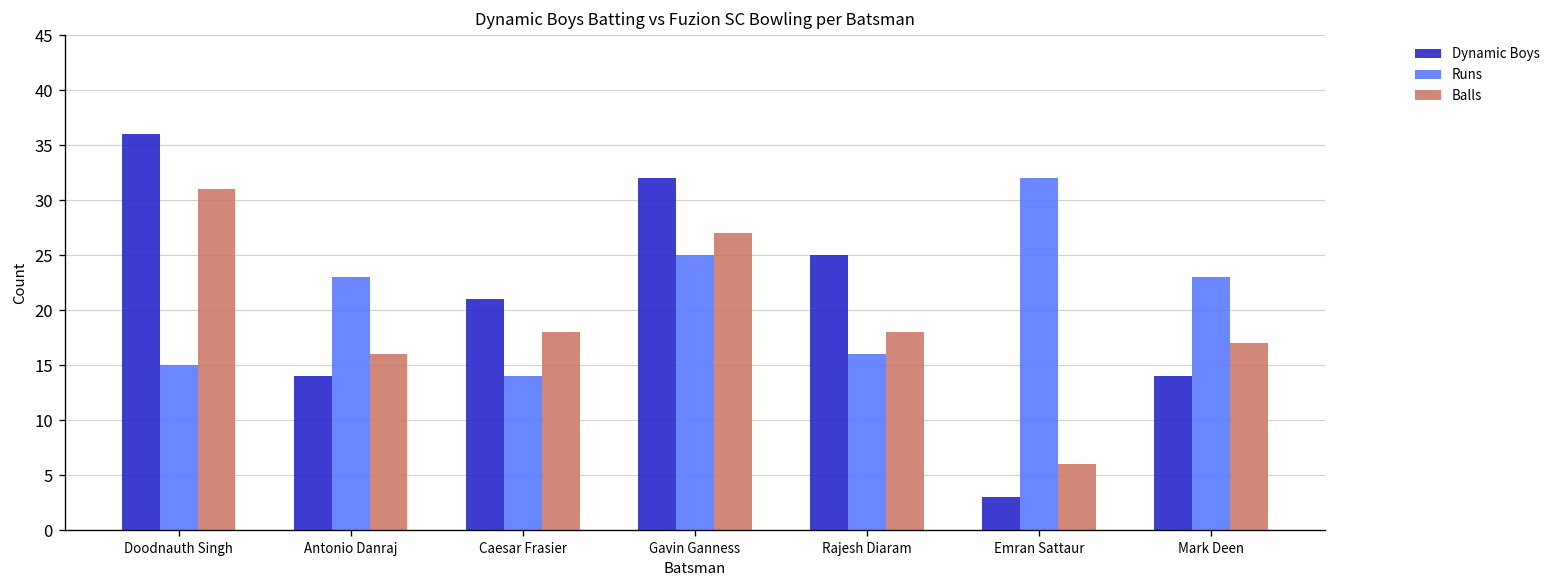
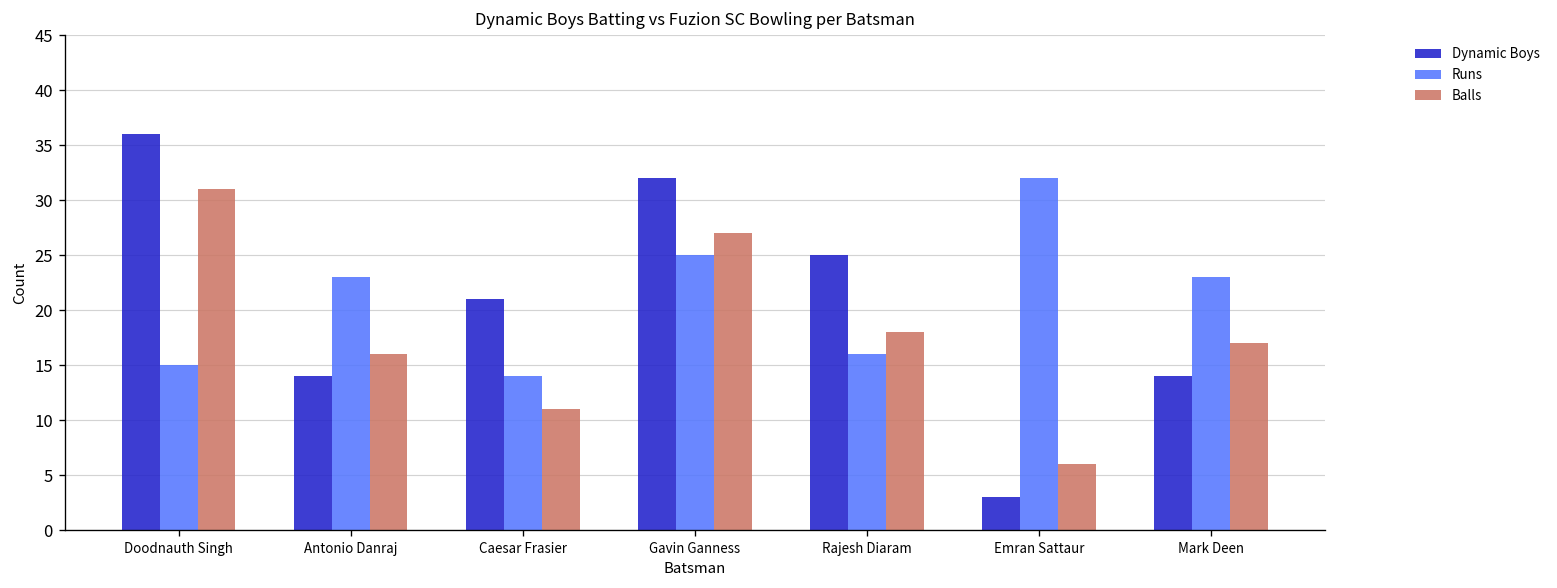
  {
    "Dynamic Boys": {
      "Doodnauth Singh": 36,
      "Antonio Danraj": 14,
      "Caesar Frasier": 21,
      "Gavin Ganness": 32,
      "Rajesh Diaram": 25,
      "Emran Sattaur": 3,
      "Mark Deen": 14
    },
    "Runs": {
      "Doodnauth Singh": 15,
      "Antonio Danraj": 23,
      "Caesar Frasier": 14,
      "Gavin Ganness": 25,
      "Rajesh Diaram": 16,
      "Emran Sattaur": 32,
      "Mark Deen": 23
    },
    "Balls": {
      "Doodnauth Singh": 31,
      "Antonio Danraj": 16,
-     "Caesar Frasier": 18,
+     "Caesar Frasier": 11,
      "Gavin Ganness": 27,
      "Rajesh Diaram": 18,
      "Emran Sattaur": 6,
      "Mark Deen": 17
    }
  }
